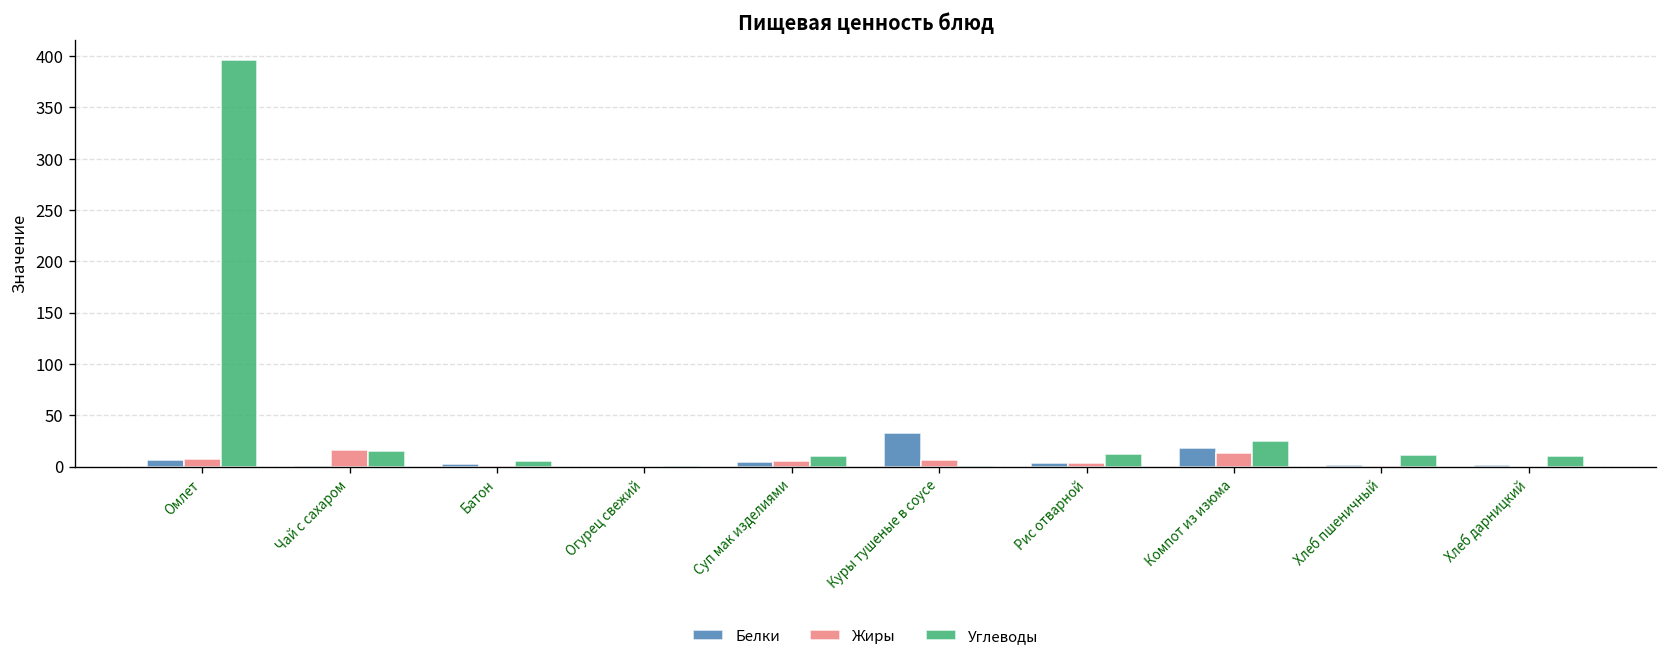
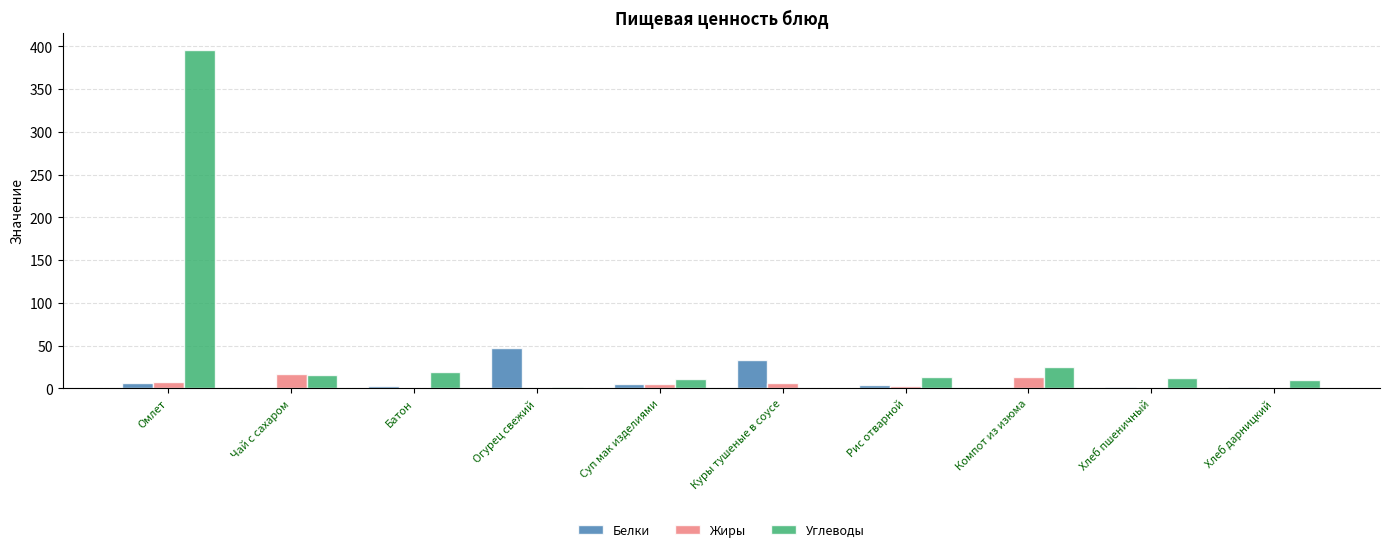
  {
    "Белки": {
      "Омлет": 10,
-     "Огурец свежий": 0,
+     "Огурец свежий": 50,
      "Суп мак изделиями": 0,
      "Куры тушеные в соусе": 30,
      "Рис отварной": 0,
-     "Компот из изюма": 20
+     "Компот из изюма": 0
    },
    "Жиры": {
      "Омлет": 10,
      "Чай с сахаром": 20,
      "Огурец свежий": 0,
      "Суп мак изделиями": 10,
      "Куры тушеные в соусе": 10,
      "Рис отварной": 0,
      "Компот из изюма": 10,
      "Хлеб дарницкий": 0
    },
    "Углеводы": {
      "Омлет": 400,
      "Чай с сахаром": 20,
-     "Батон": 10,
+     "Батон": 20,
      "Суп мак изделиями": 10,
      "Рис отварной": 10,
      "Компот из изюма": 30,
      "Хлеб пшеничный": 10,
      "Хлеб дарницкий": 10
    }
  }
